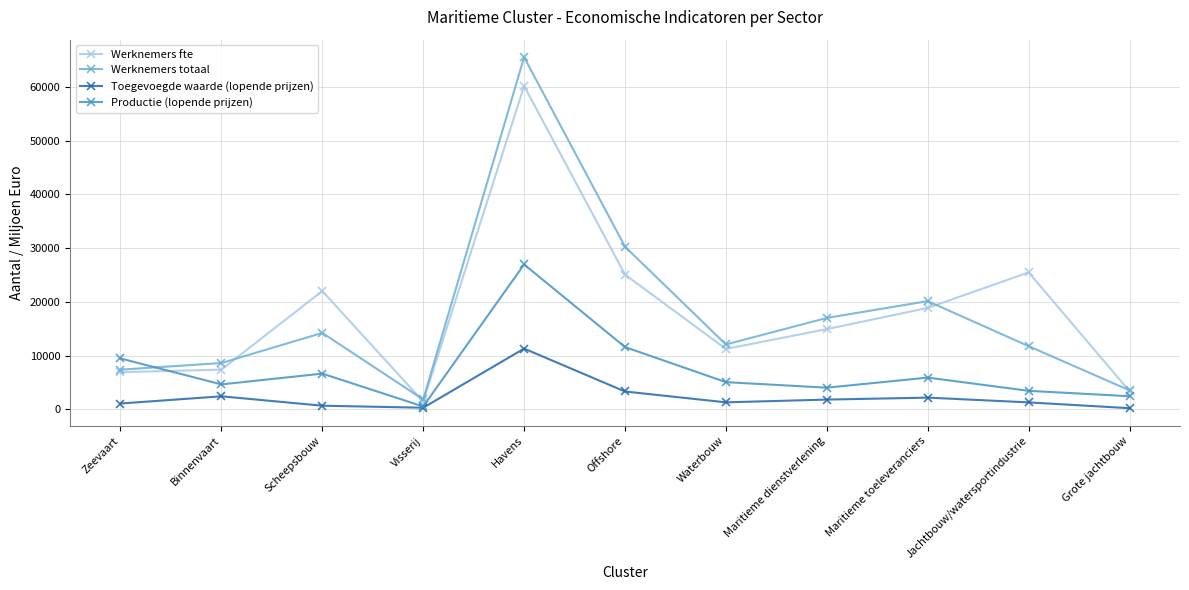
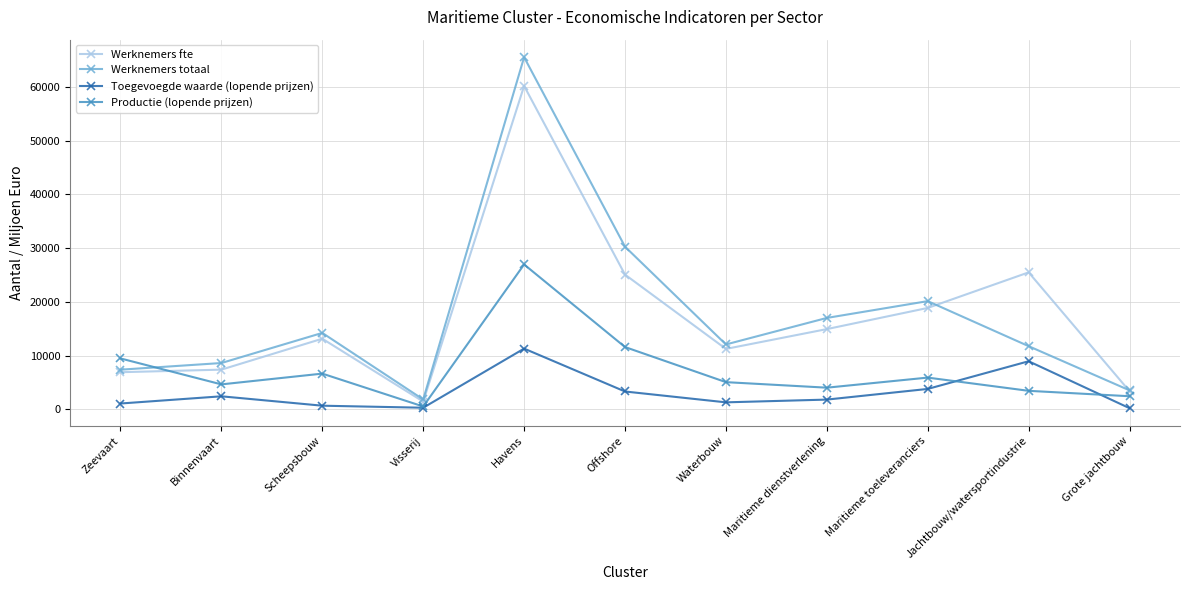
  {
    "Werknemers fte": {
      "Binnenvaart": 7000,
-     "Scheepsbouw": 22000,
+     "Scheepsbouw": 13000,
      "Havens": 60000,
      "Offshore": 25000,
      "Waterbouw": 11000,
      "Maritieme dienstverlening": 15000,
      "Maritieme toeleveranciers": 19000,
      "Jachtbouw/watersportindustrie": 25000
    },
    "Toegevoegde waarde (lopende prijzen)": {
      "Zeevaart": 1000,
      "Binnenvaart": 2000,
      "Scheepsbouw": 1000,
      "Havens": 11000,
      "Offshore": 3000,
      "Waterbouw": 1000,
      "Maritieme dienstverlening": 2000,
-     "Maritieme toeleveranciers": 2000,
-     "Jachtbouw/watersportindustrie": 1000,
+     "Maritieme toeleveranciers": 4000,
+     "Jachtbouw/watersportindustrie": 9000,
      "Grote jachtbouw": 0
    }
  }
